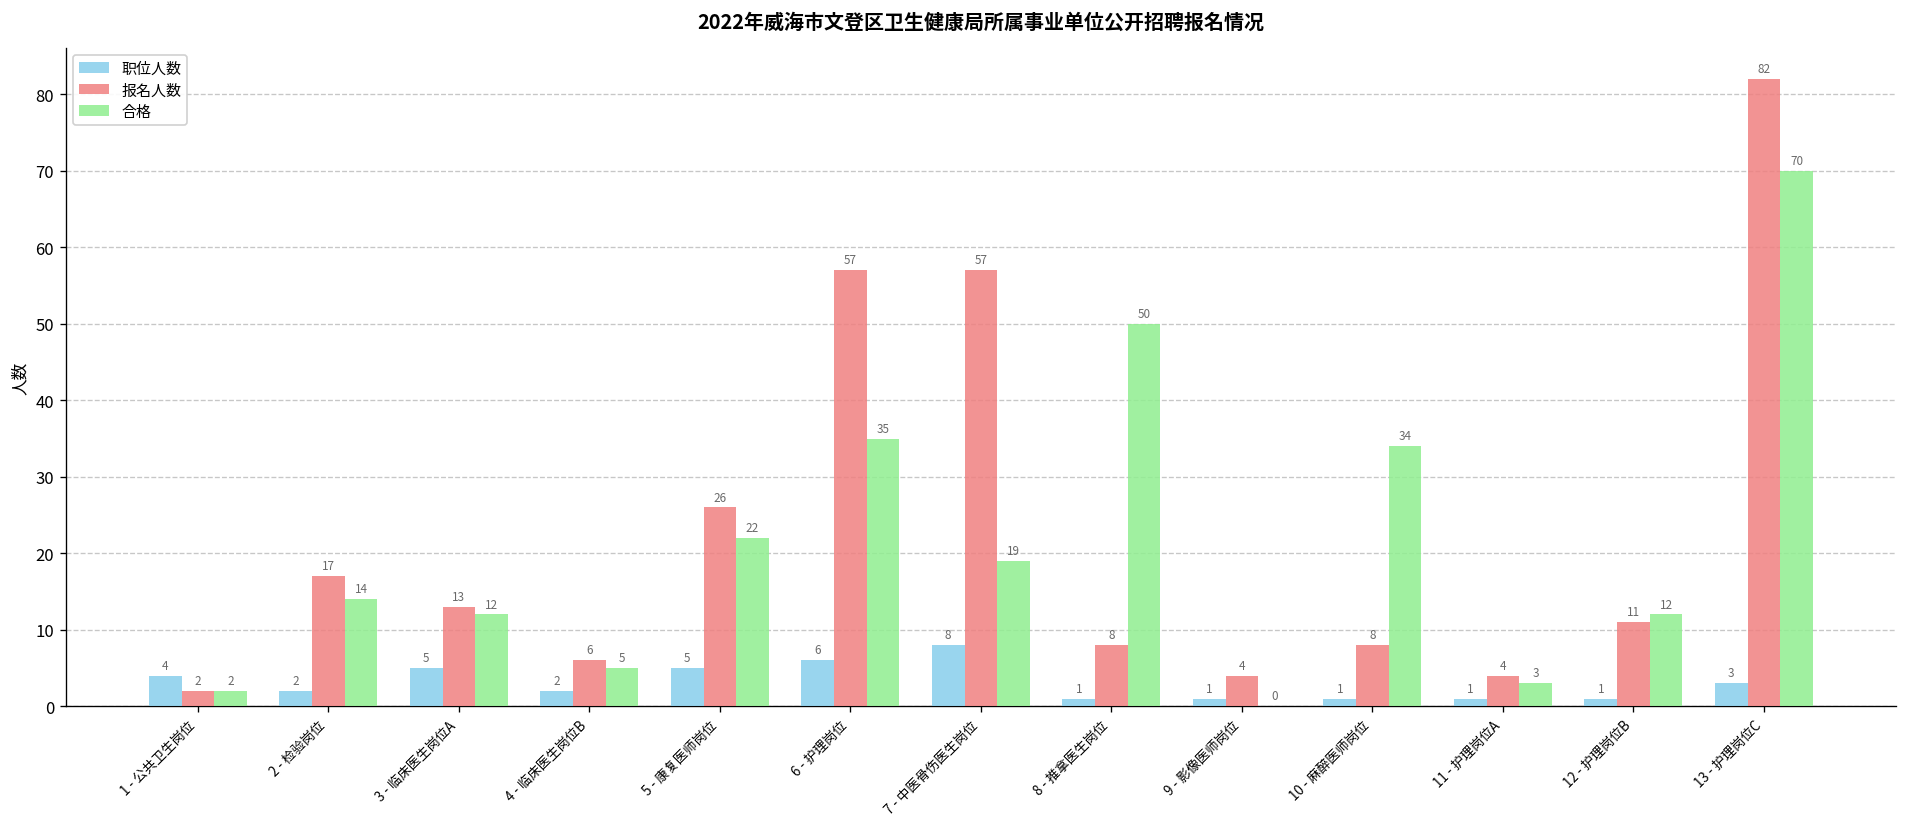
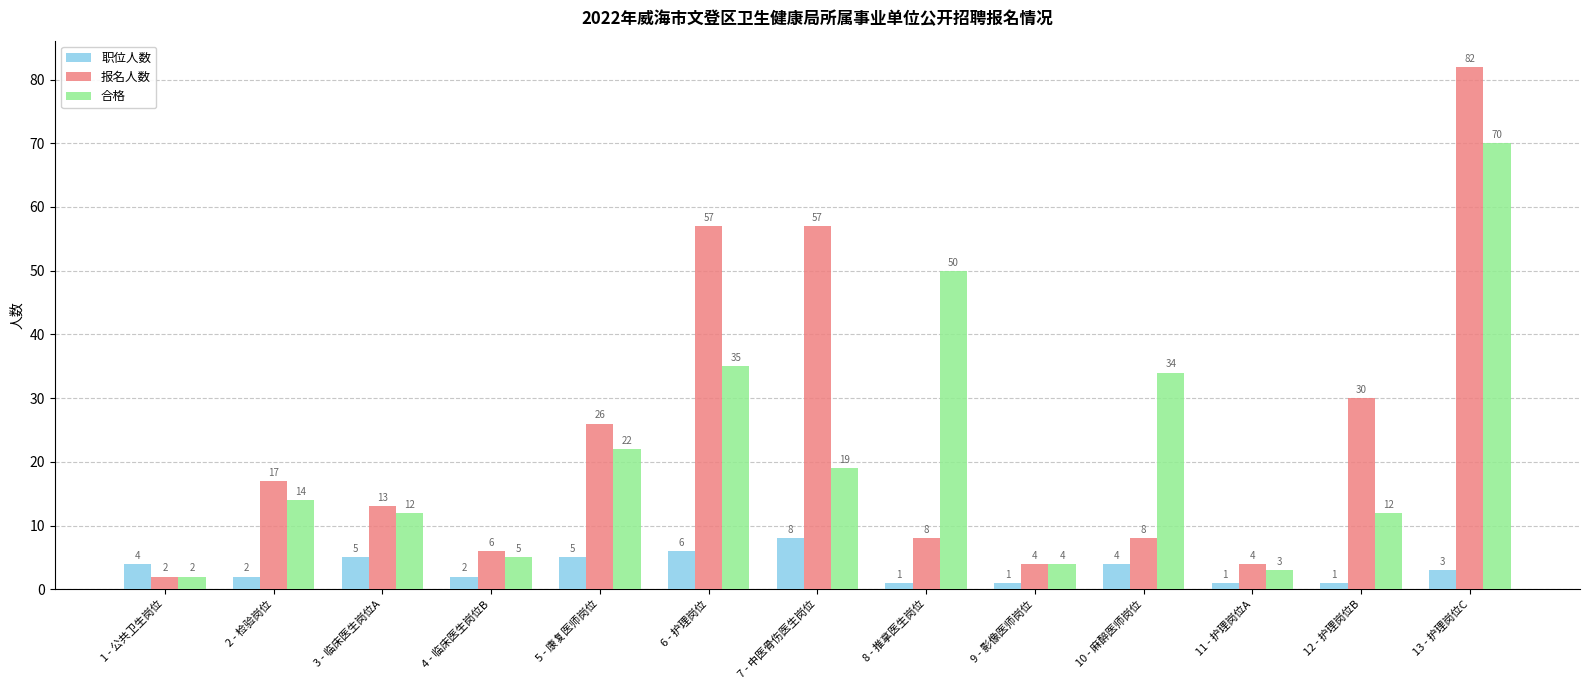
  {
    "职位人数": {
      "1 - 公共卫生岗位": 4,
      "2 - 检验岗位": 2,
      "3 - 临床医生岗位A": 5,
      "4 - 临床医生岗位B": 2,
      "5 - 康复医师岗位": 5,
      "6 - 护理岗位": 6,
      "7 - 中医骨伤医生岗位": 8,
      "8 - 推拿医生岗位": 1,
      "9 - 影像医师岗位": 1,
-     "10 - 麻醉医师岗位": 1,
+     "10 - 麻醉医师岗位": 4,
      "11 - 护理岗位A": 1,
      "12 - 护理岗位B": 1,
      "13 - 护理岗位C": 3
    },
    "报名人数": {
      "1 - 公共卫生岗位": 2,
      "2 - 检验岗位": 17,
      "3 - 临床医生岗位A": 13,
      "4 - 临床医生岗位B": 6,
      "5 - 康复医师岗位": 26,
      "6 - 护理岗位": 57,
      "7 - 中医骨伤医生岗位": 57,
      "8 - 推拿医生岗位": 8,
      "9 - 影像医师岗位": 4,
      "10 - 麻醉医师岗位": 8,
      "11 - 护理岗位A": 4,
-     "12 - 护理岗位B": 11,
+     "12 - 护理岗位B": 30,
      "13 - 护理岗位C": 82
    },
    "合格": {
      "1 - 公共卫生岗位": 2,
      "2 - 检验岗位": 14,
      "3 - 临床医生岗位A": 12,
      "4 - 临床医生岗位B": 5,
      "5 - 康复医师岗位": 22,
      "6 - 护理岗位": 35,
      "7 - 中医骨伤医生岗位": 19,
      "8 - 推拿医生岗位": 50,
-     "9 - 影像医师岗位": 0,
+     "9 - 影像医师岗位": 4,
      "10 - 麻醉医师岗位": 34,
      "11 - 护理岗位A": 3,
      "12 - 护理岗位B": 12,
      "13 - 护理岗位C": 70
    }
  }
